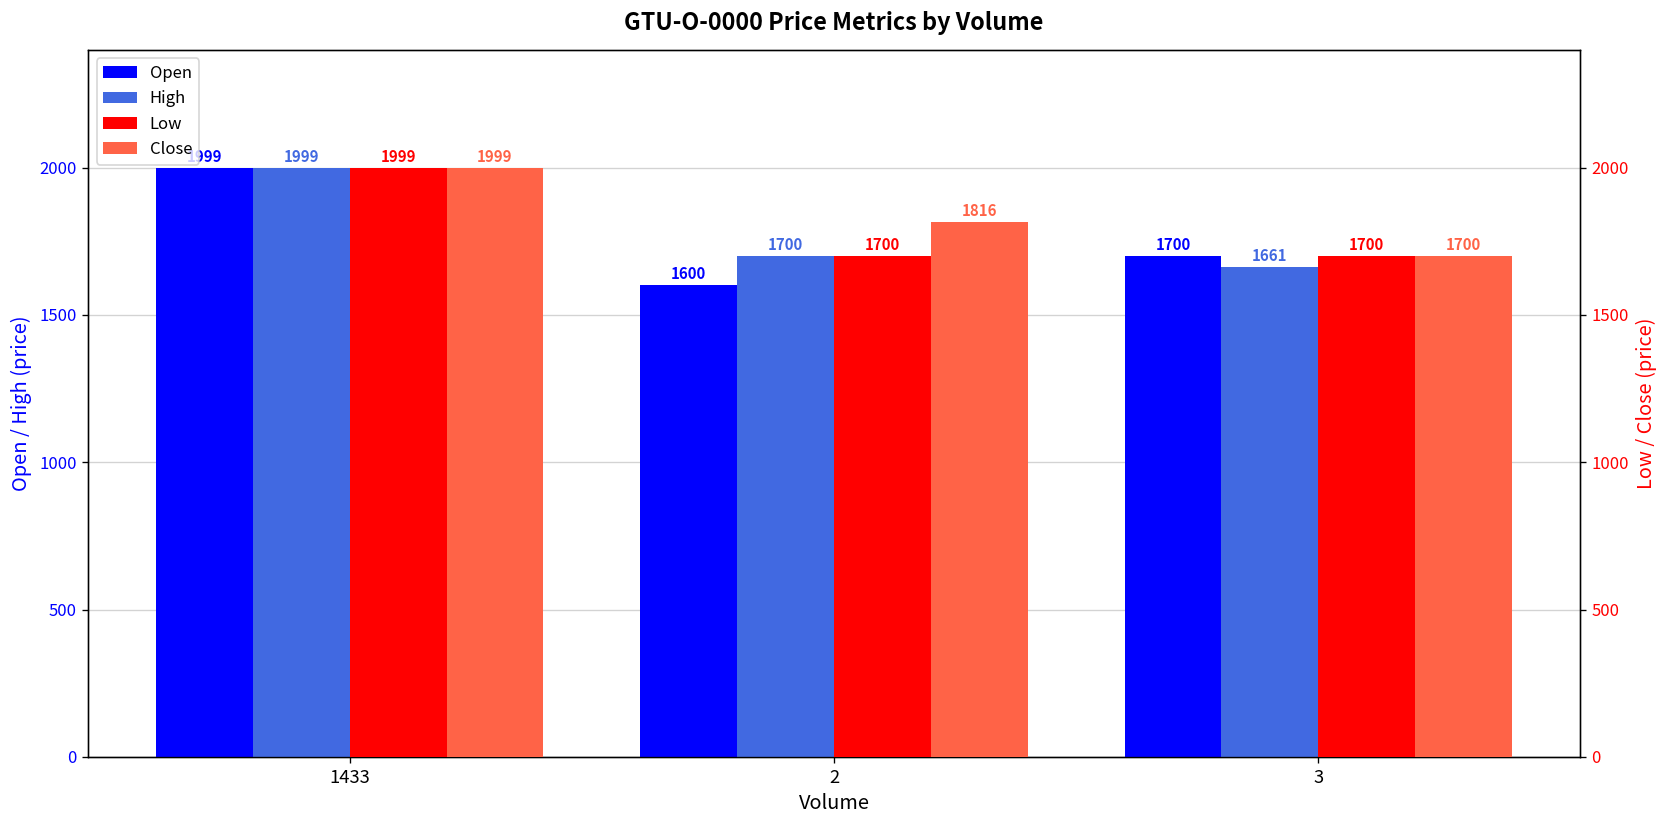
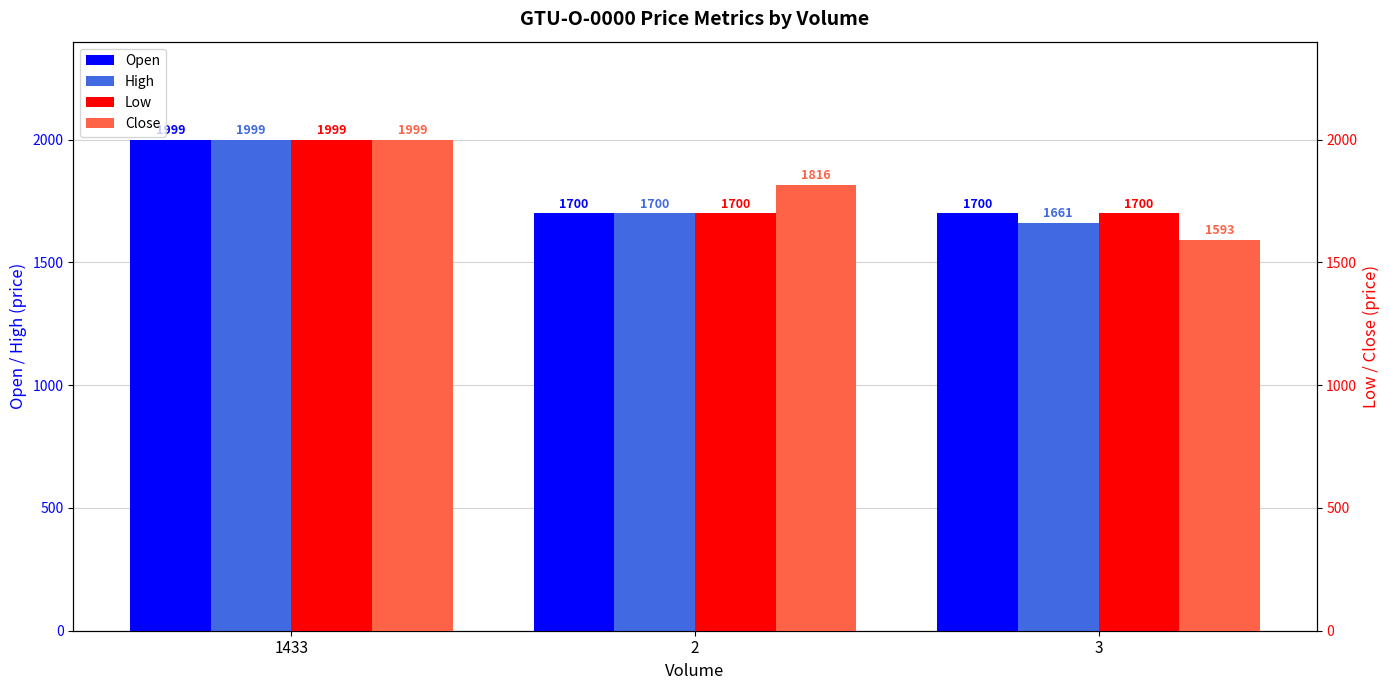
  {
    "Open": {
-     "2": 1600,
+     "2": 1700,
      "3": 1700
    },
    "High": {
      "1433": 1999,
      "2": 1700,
      "3": 1661
    },
    "Low": {
      "1433": 1999,
      "2": 1700,
      "3": 1700
    },
    "Close": {
      "1433": 1999,
      "2": 1816,
-     "3": 1700
+     "3": 1593
    }
  }
